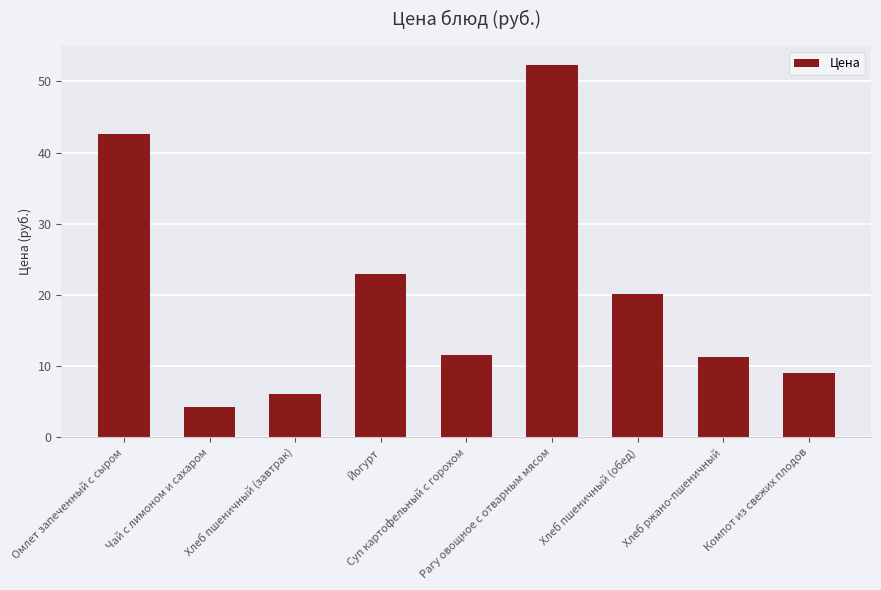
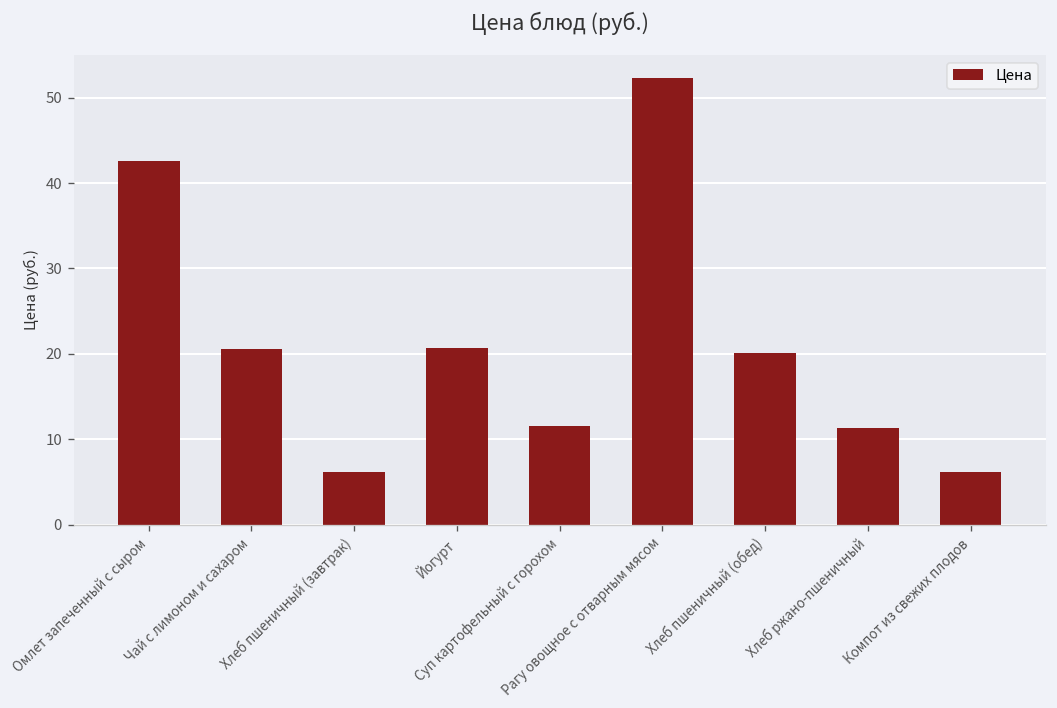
  {
    "Омлет запеченный с сыром": 43,
-   "Чай с лимоном и сахаром": 4,
+   "Чай с лимоном и сахаром": 21,
    "Хлеб пшеничный (завтрак)": 6,
-   "Йогурт": 23,
+   "Йогурт": 21,
    "Суп картофельный с горохом": 12,
    "Рагу овощное с отварным мясом": 52,
    "Хлеб пшеничный (обед)": 20,
    "Хлеб ржано-пшеничный": 11,
-   "Компот из свежих плодов": 9
+   "Компот из свежих плодов": 6
  }
